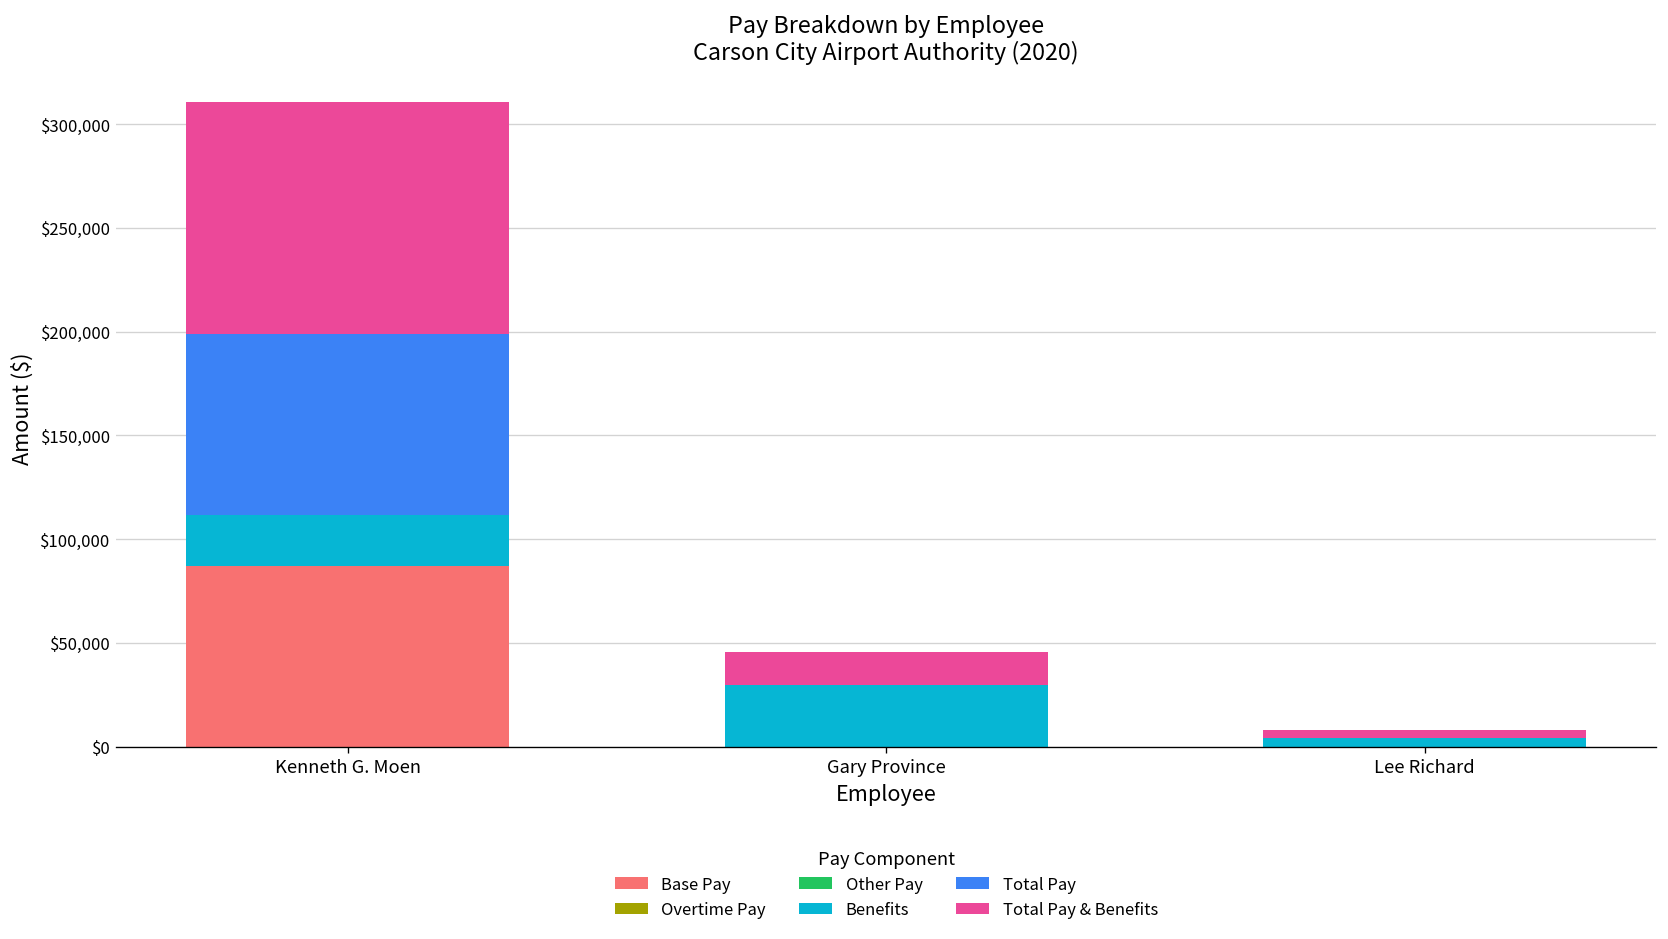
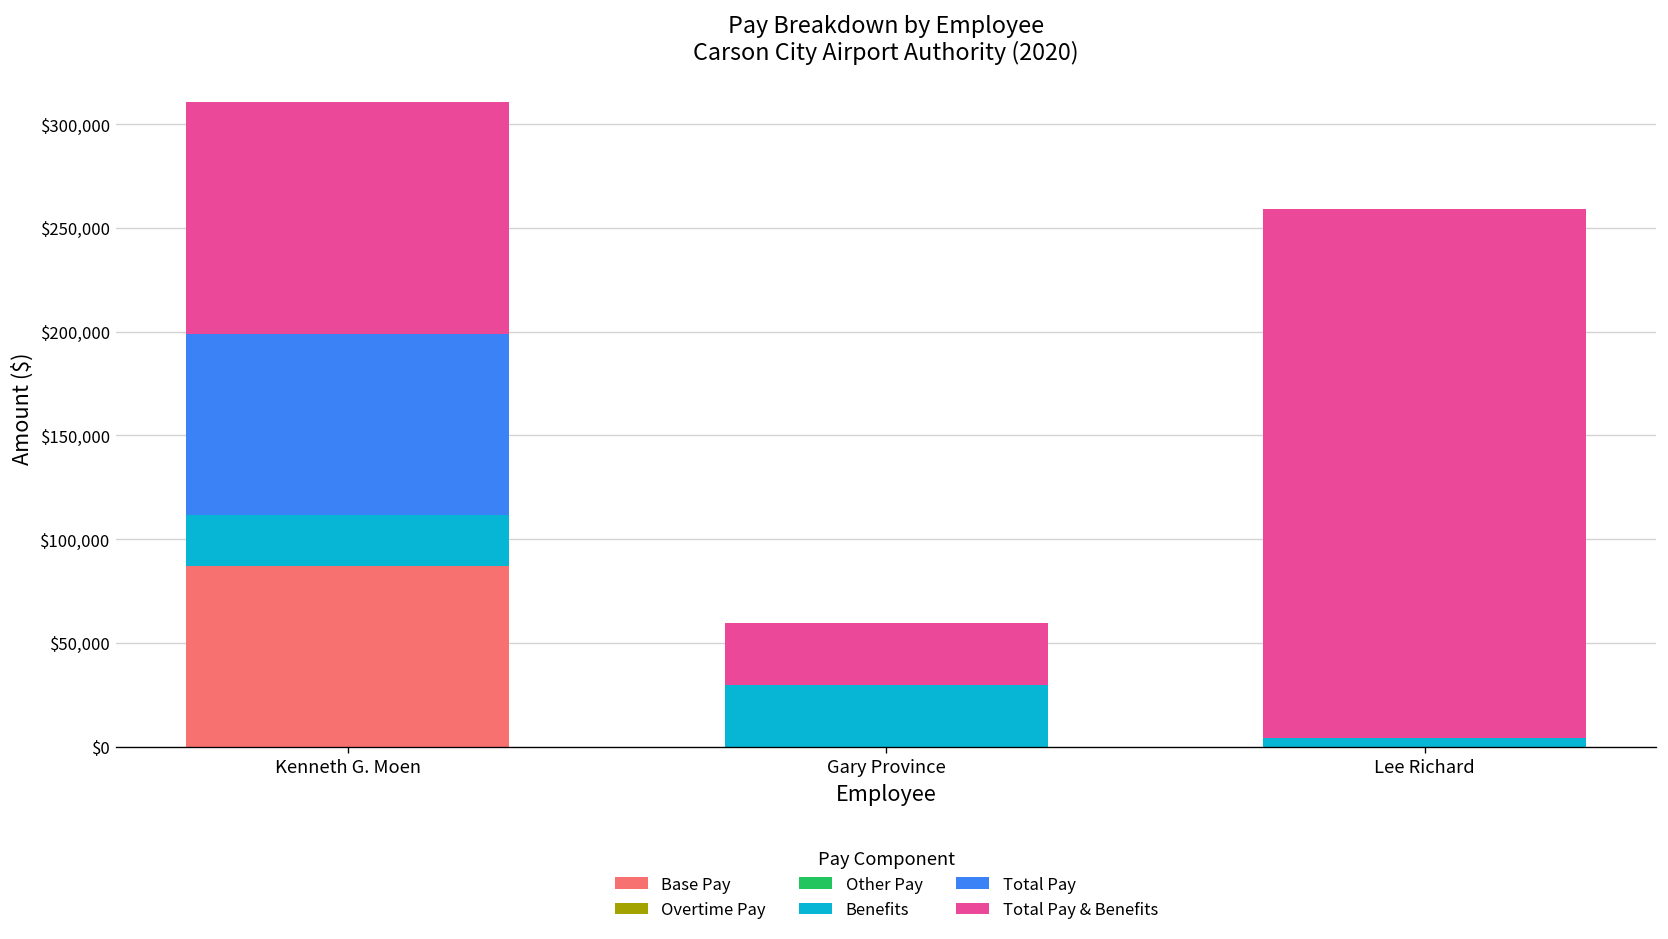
  {
    "Other Pay": {
      "Kenneth G. Moen": "$87,000",
      "Gary Province": "$0",
      "Lee Richard": "$0"
    },
    "Total Pay": {
      "Kenneth G. Moen": "$87,000",
      "Gary Province": "$0",
      "Lee Richard": "$0"
    },
    "Total Pay & Benefits": {
      "Kenneth G. Moen": "$112,000",
-     "Gary Province": "$16,000",
-     "Lee Richard": "$4,000"
+     "Gary Province": "$30,000",
+     "Lee Richard": "$255,000"
    }
  }
